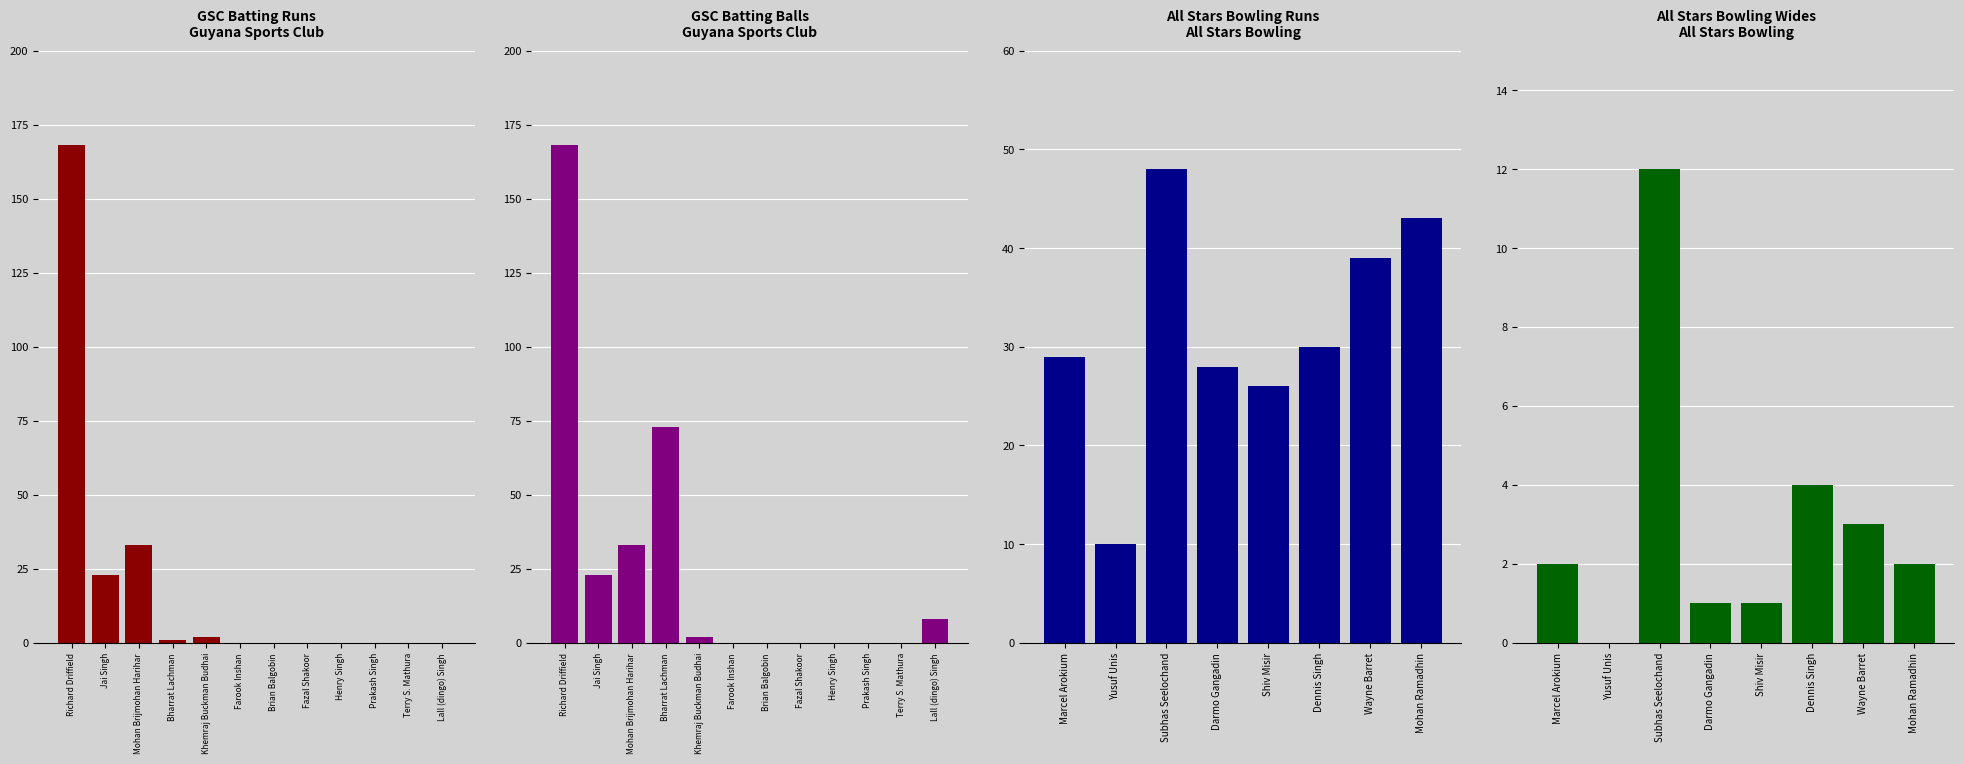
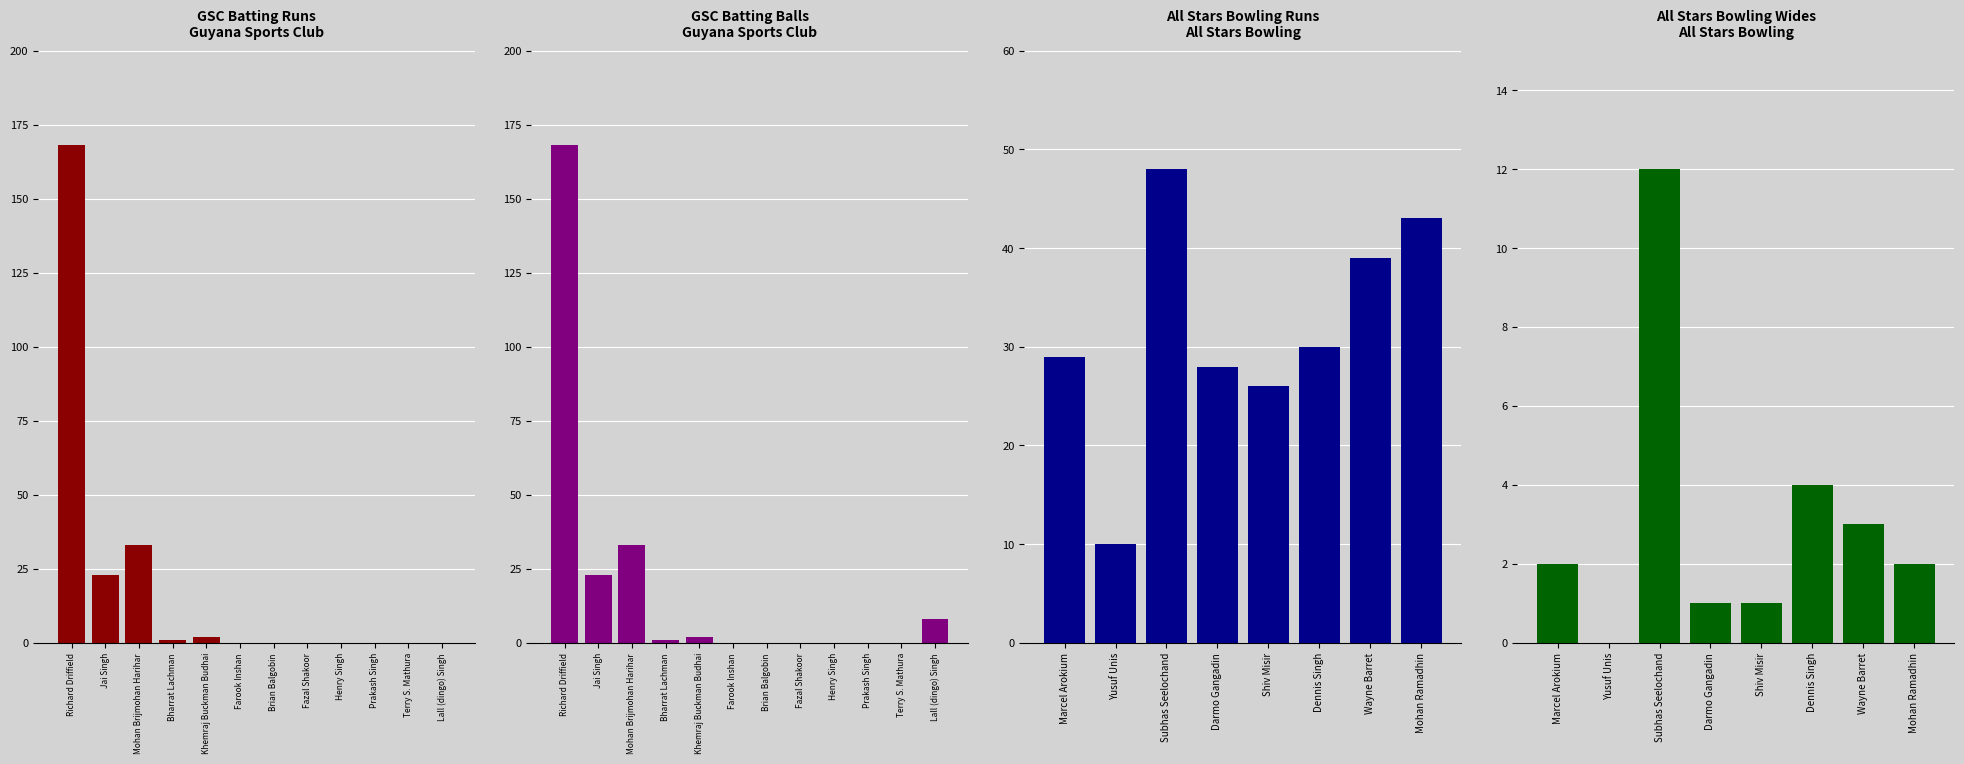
  {
    "GSC Batting Runs Guyana Sports Club": {
      "Richard Driffield": 168,
      "Jai Singh": 23,
      "Mohan Brijmohan Harihar": 33,
      "Bharrat Lachman": 1,
      "Khemraj Buckman Budhai": 2,
      "Farook Inshan": 0,
      "Brian Balgobin": 0,
      "Fazal Shakoor": 0,
      "Henry Singh": 0,
      "Prakash Singh": 0,
      "Terry S. Mathura": 0,
      "Lall (dingo) Singh": 0
    },
    "GSC Batting Balls Guyana Sports Club": {
      "Richard Driffield": 168,
      "Jai Singh": 23,
      "Mohan Brijmohan Harihar": 33,
-     "Bharrat Lachman": 73,
+     "Bharrat Lachman": 1,
      "Khemraj Buckman Budhai": 2,
      "Farook Inshan": 0,
      "Brian Balgobin": 0,
      "Fazal Shakoor": 0,
      "Henry Singh": 0,
      "Prakash Singh": 0,
      "Terry S. Mathura": 0,
      "Lall (dingo) Singh": 8
    },
    "All Stars Bowling Runs All Stars Bowling": {
      "Marcel Arokium": 29,
      "Yusuf Unis": 10,
      "Subhas Seelochand": 48,
      "Darmo Gangadin": 28,
      "Shiv Misir": 26,
      "Dennis Singh": 30,
      "Wayne Barret": 39,
      "Mohan Ramadhin": 43
    },
    "All Stars Bowling Wides All Stars Bowling": {
      "Marcel Arokium": 2.0,
      "Yusuf Unis": 0.0,
      "Subhas Seelochand": 12.0,
      "Darmo Gangadin": 1.0,
      "Shiv Misir": 1.0,
      "Dennis Singh": 4.0,
      "Wayne Barret": 3.0,
      "Mohan Ramadhin": 2.0
    }
  }
